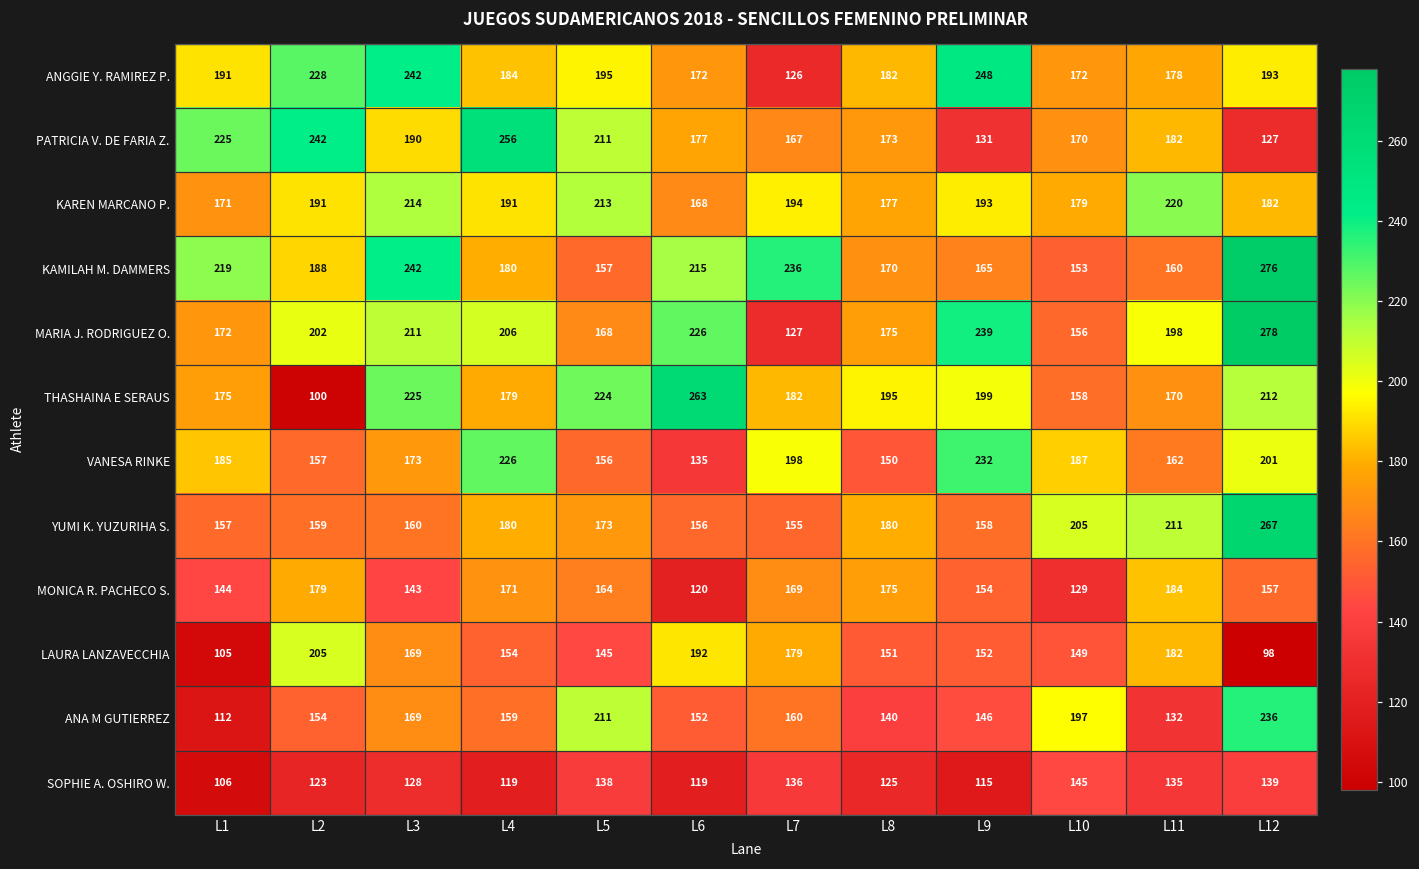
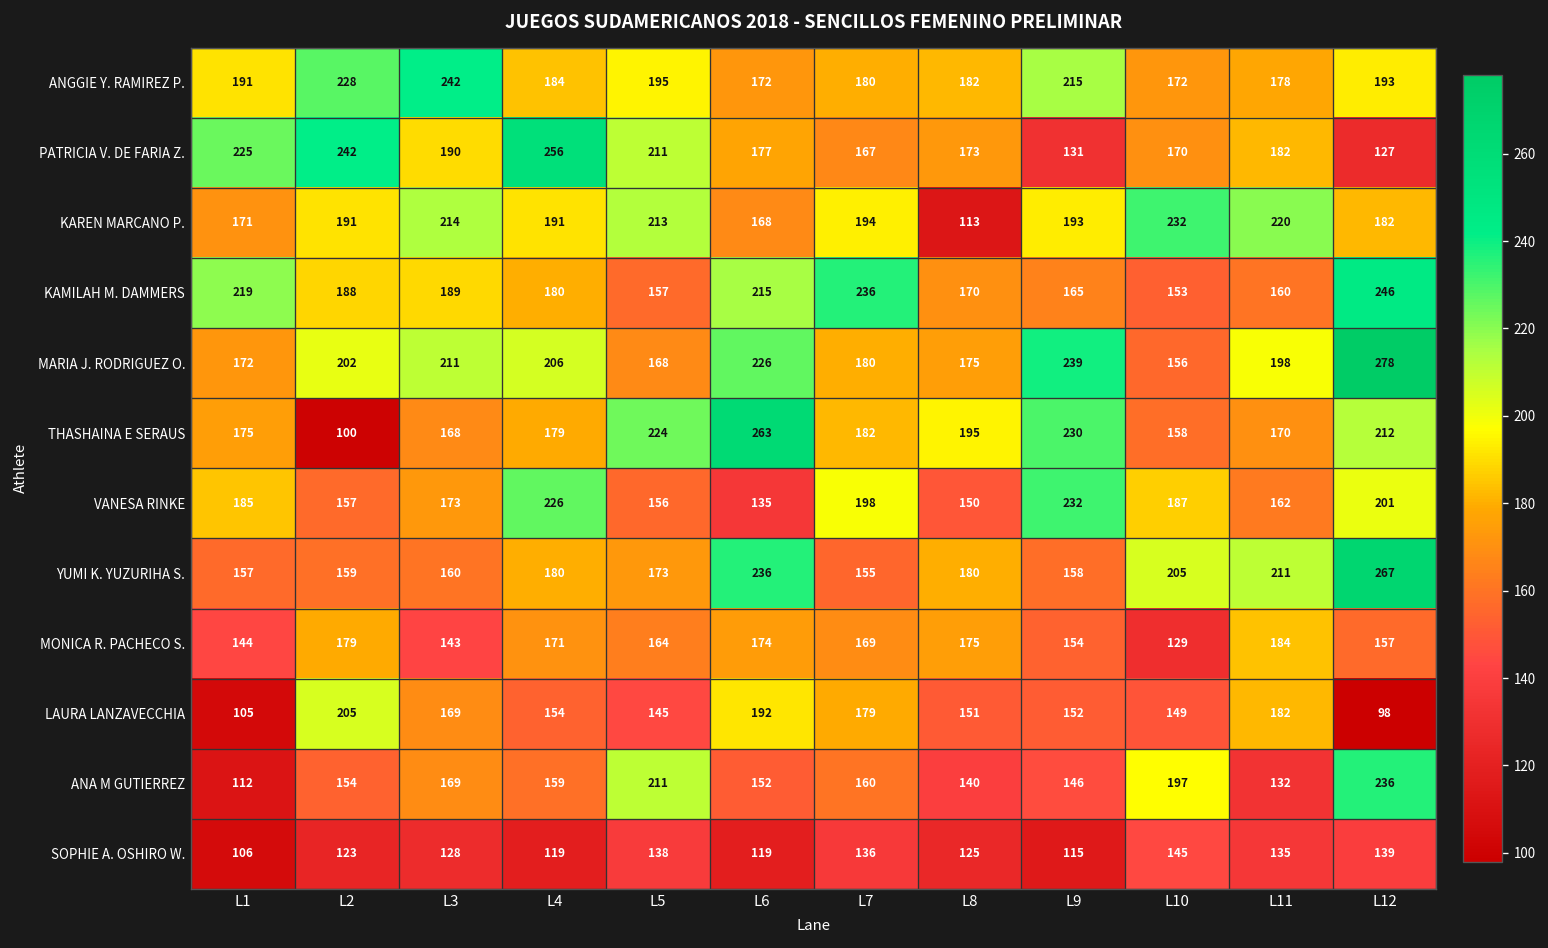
  {
    "ANGGIE Y. RAMIREZ P.": {
      "L1": 191,
      "L2": 228,
      "L3": 242,
      "L4": 184,
      "L5": 195,
      "L6": 172,
-     "L7": 126,
+     "L7": 180,
      "L8": 182,
-     "L9": 248,
+     "L9": 215,
      "L10": 172,
      "L11": 178,
      "L12": 193
    },
    "PATRICIA V. DE FARIA Z.": {
      "L1": 225,
      "L2": 242,
      "L3": 190,
      "L4": 256,
      "L5": 211,
      "L6": 177,
      "L7": 167,
      "L8": 173,
      "L9": 131,
      "L10": 170,
      "L11": 182,
      "L12": 127
    },
    "KAREN MARCANO P.": {
      "L1": 171,
      "L2": 191,
      "L3": 214,
      "L4": 191,
      "L5": 213,
      "L6": 168,
      "L7": 194,
-     "L8": 177,
+     "L8": 113,
      "L9": 193,
-     "L10": 179,
+     "L10": 232,
      "L11": 220,
      "L12": 182
    },
    "KAMILAH M. DAMMERS": {
      "L1": 219,
      "L2": 188,
-     "L3": 242,
+     "L3": 189,
      "L4": 180,
      "L5": 157,
      "L6": 215,
      "L7": 236,
      "L8": 170,
      "L9": 165,
      "L10": 153,
      "L11": 160,
-     "L12": 276
+     "L12": 246
    },
    "MARIA J. RODRIGUEZ O.": {
      "L1": 172,
      "L2": 202,
      "L3": 211,
      "L4": 206,
      "L5": 168,
      "L6": 226,
-     "L7": 127,
+     "L7": 180,
      "L8": 175,
      "L9": 239,
      "L10": 156,
      "L11": 198,
      "L12": 278
    },
    "THASHAINA E SERAUS": {
      "L1": 175,
      "L2": 100,
-     "L3": 225,
+     "L3": 168,
      "L4": 179,
      "L5": 224,
      "L6": 263,
      "L7": 182,
      "L8": 195,
-     "L9": 199,
+     "L9": 230,
      "L10": 158,
      "L11": 170,
      "L12": 212
    },
    "VANESA RINKE": {
      "L1": 185,
      "L2": 157,
      "L3": 173,
      "L4": 226,
      "L5": 156,
      "L6": 135,
      "L7": 198,
      "L8": 150,
      "L9": 232,
      "L10": 187,
      "L11": 162,
      "L12": 201
    },
    "YUMI K. YUZURIHA S.": {
      "L1": 157,
      "L2": 159,
      "L3": 160,
      "L4": 180,
      "L5": 173,
-     "L6": 156,
+     "L6": 236,
      "L7": 155,
      "L8": 180,
      "L9": 158,
      "L10": 205,
      "L11": 211,
      "L12": 267
    },
    "MONICA R. PACHECO S.": {
      "L1": 144,
      "L2": 179,
      "L3": 143,
      "L4": 171,
      "L5": 164,
-     "L6": 120,
+     "L6": 174,
      "L7": 169,
      "L8": 175,
      "L9": 154,
      "L10": 129,
      "L11": 184,
      "L12": 157
    },
    "LAURA LANZAVECCHIA": {
      "L1": 105,
      "L2": 205,
      "L3": 169,
      "L4": 154,
      "L5": 145,
      "L6": 192,
      "L7": 179,
      "L8": 151,
      "L9": 152,
      "L10": 149,
      "L11": 182,
      "L12": 98
    },
    "ANA M GUTIERREZ": {
      "L1": 112,
      "L2": 154,
      "L3": 169,
      "L4": 159,
      "L5": 211,
      "L6": 152,
      "L7": 160,
      "L8": 140,
      "L9": 146,
      "L10": 197,
      "L11": 132,
      "L12": 236
    },
    "SOPHIE A. OSHIRO W.": {
      "L1": 106,
      "L2": 123,
      "L3": 128,
      "L4": 119,
      "L5": 138,
      "L6": 119,
      "L7": 136,
      "L8": 125,
      "L9": 115,
      "L10": 145,
      "L11": 135,
      "L12": 139
    }
  }
